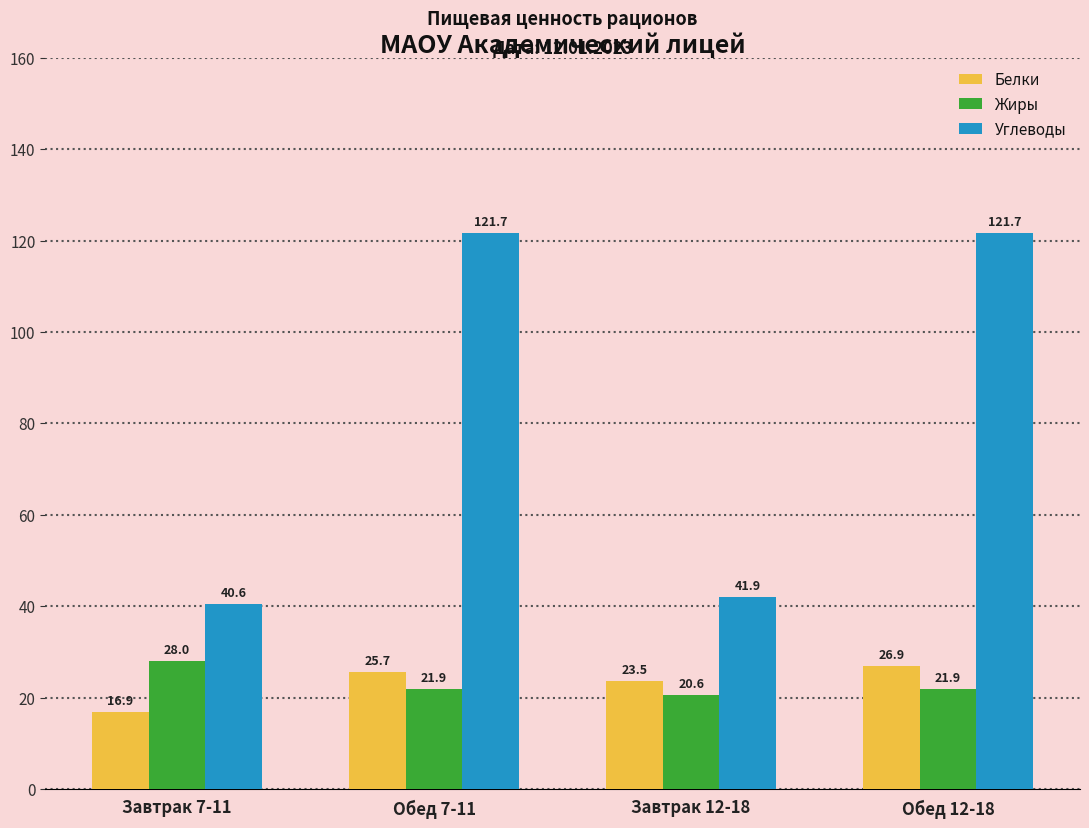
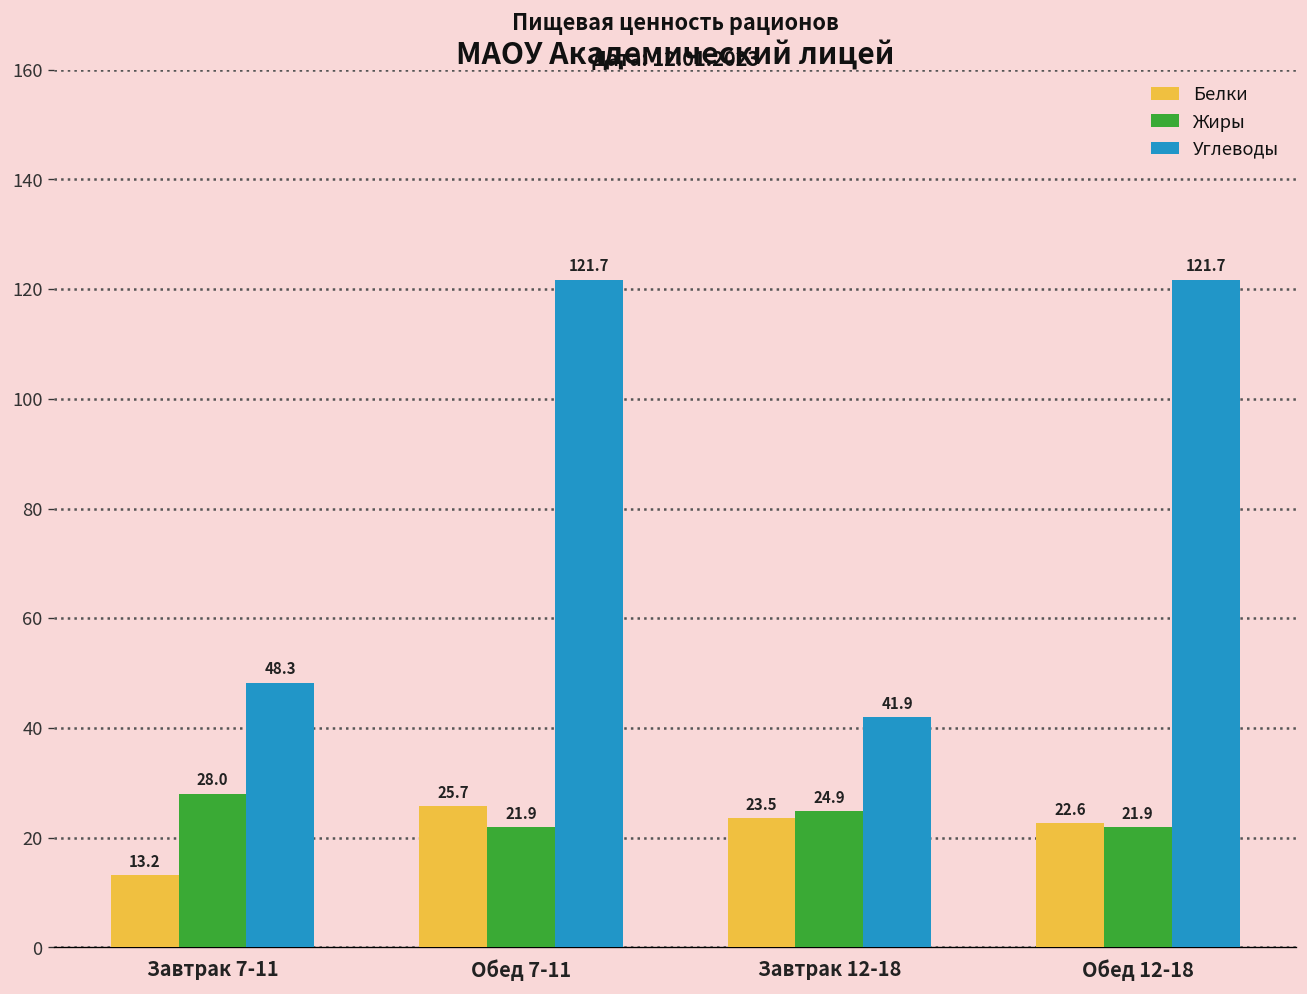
  {
    "Белки": {
-     "Завтрак 7-11": 16.9,
+     "Завтрак 7-11": 13.2,
      "Обед 7-11": 25.7,
      "Завтрак 12-18": 23.5,
-     "Обед 12-18": 26.9
+     "Обед 12-18": 22.6
    },
    "Жиры": {
      "Завтрак 7-11": 28.0,
      "Обед 7-11": 21.9,
-     "Завтрак 12-18": 20.6,
+     "Завтрак 12-18": 24.9,
      "Обед 12-18": 21.9
    },
    "Углеводы": {
-     "Завтрак 7-11": 40.6,
+     "Завтрак 7-11": 48.3,
      "Обед 7-11": 121.7,
      "Завтрак 12-18": 41.9,
      "Обед 12-18": 121.7
    }
  }
